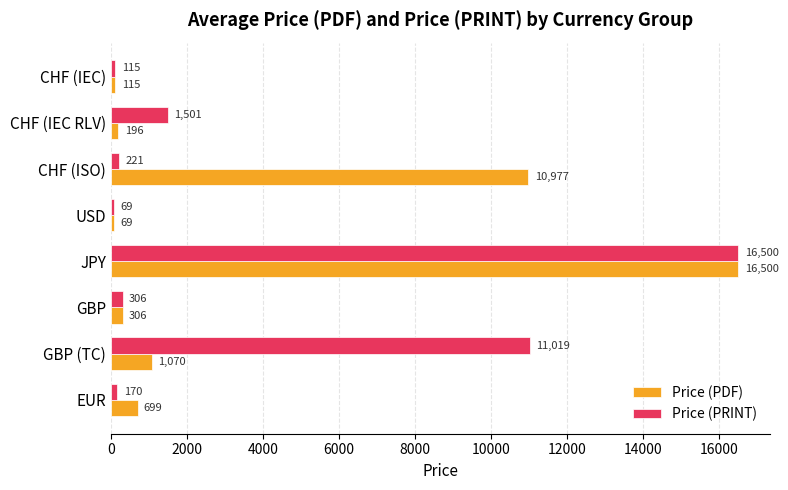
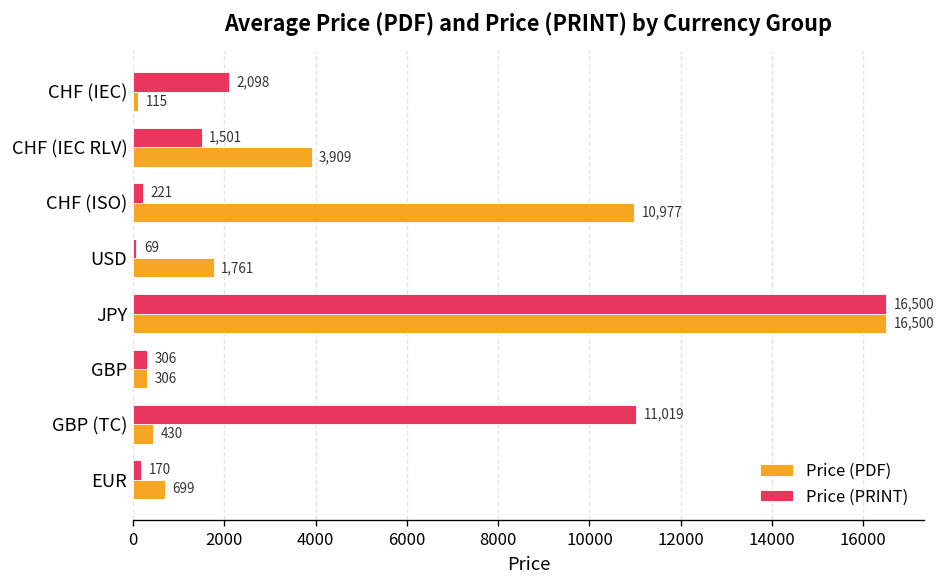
  {
    "Price (PDF)": {
      "CHF (IEC)": "115",
-     "CHF (IEC RLV)": "196",
+     "CHF (IEC RLV)": "3,909",
      "CHF (ISO)": "10,977",
-     "USD": "69",
+     "USD": "1,761",
      "JPY": "16,500",
      "GBP": "306",
-     "GBP (TC)": "1,070",
+     "GBP (TC)": "430",
      "EUR": "699"
    },
    "Price (PRINT)": {
-     "CHF (IEC)": "115",
+     "CHF (IEC)": "2,098",
      "CHF (IEC RLV)": "1,501",
      "CHF (ISO)": "221",
      "USD": "69",
      "JPY": "16,500",
      "GBP": "306",
      "GBP (TC)": "11,019",
      "EUR": "170"
    }
  }
